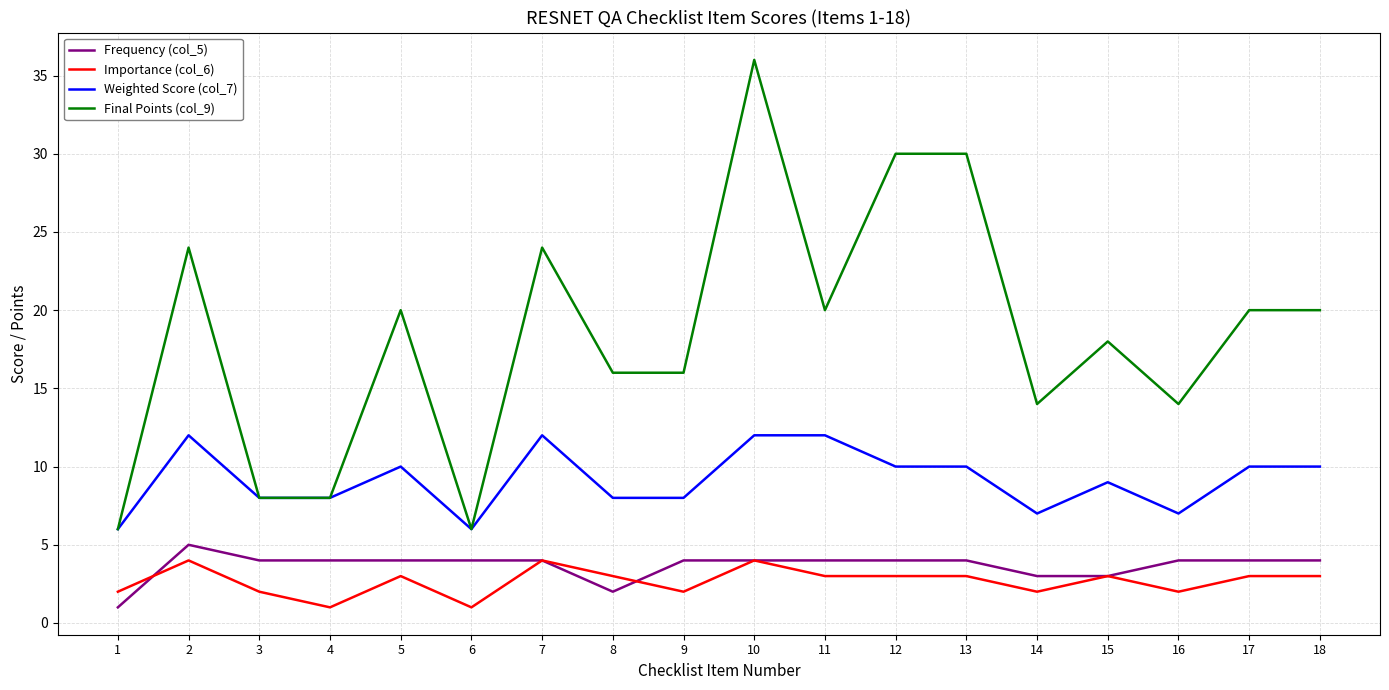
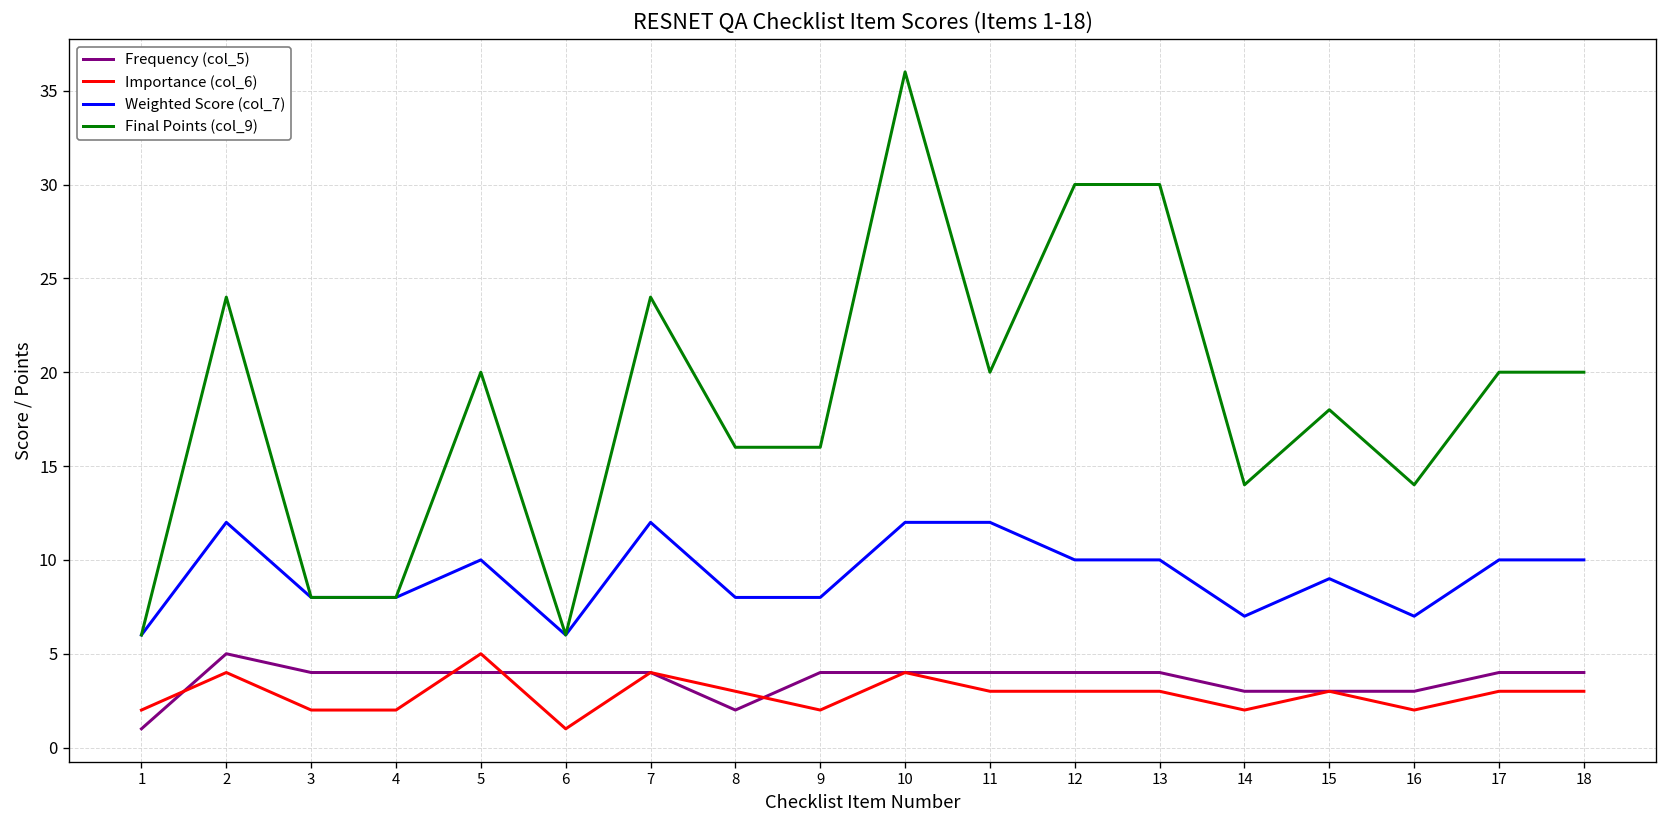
  {
    "Frequency (col_5)": {
      "1": 1,
      "2": 5,
      "3": 4,
      "4": 4,
      "5": 4,
      "6": 4,
      "8": 2,
      "9": 4,
      "11": 4,
      "12": 4,
      "13": 4,
      "14": 3,
-     "16": 4,
+     "16": 3,
      "17": 4,
      "18": 4
    },
    "Importance (col_6)": {
      "1": 2,
      "2": 4,
      "3": 2,
-     "4": 1,
-     "5": 3,
+     "4": 2,
+     "5": 5,
      "6": 1,
      "8": 3,
      "9": 2,
      "11": 3,
      "12": 3,
      "13": 3,
      "14": 2,
      "16": 2,
      "17": 3,
      "18": 3
    },
    "Weighted Score (col_7)": {
      "2": 12,
      "5": 10,
      "7": 12,
      "8": 8,
      "9": 8,
      "10": 12,
      "11": 12,
      "12": 10,
      "13": 10,
      "14": 7,
      "15": 9,
      "16": 7,
      "17": 10,
      "18": 10
    },
    "Final Points (col_9)": {
      "2": 24,
      "5": 20,
      "7": 24,
      "8": 16,
      "9": 16,
      "10": 36,
      "11": 20,
      "12": 30,
      "13": 30,
      "14": 14,
      "15": 18,
      "16": 14,
      "17": 20,
      "18": 20
    }
  }
